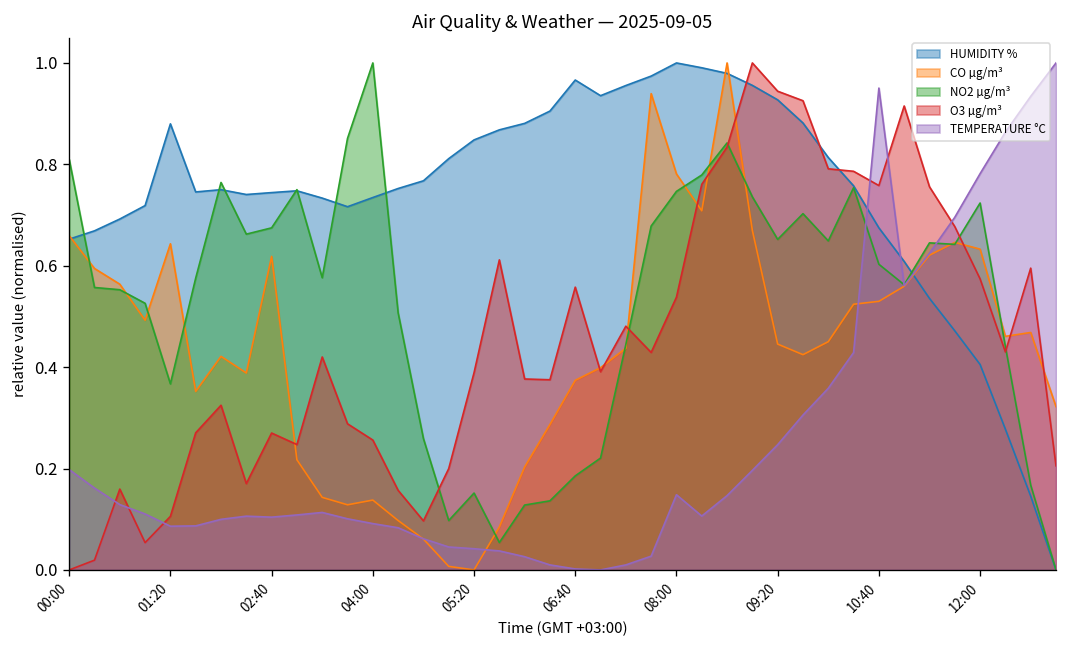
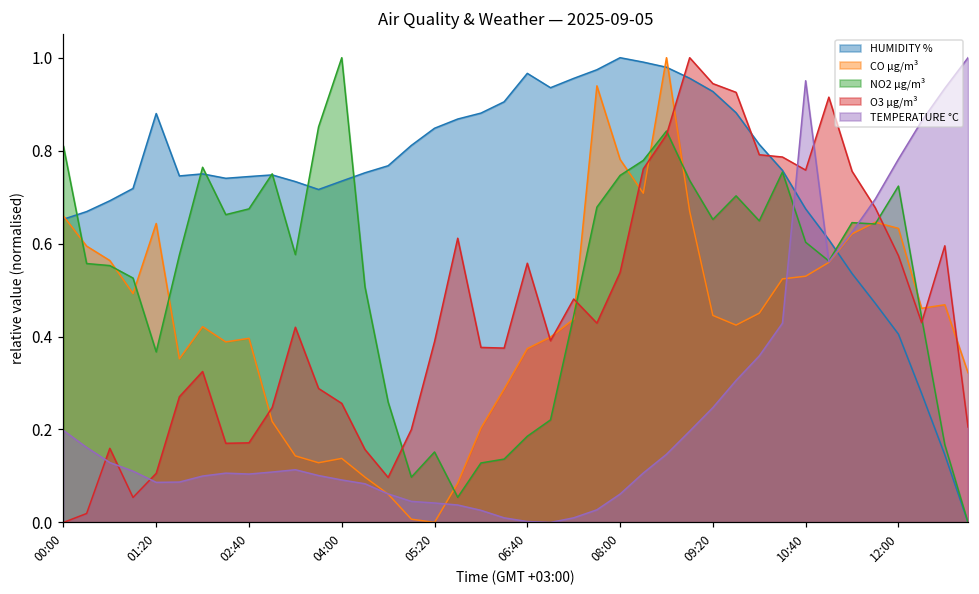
  {
    "HUMIDITY %": {
      "00:00": 0.65,
      "01:20": 0.88,
      "02:40": 0.74,
      "04:00": 0.73,
      "05:20": 0.85,
      "06:40": 0.97,
      "08:00": 1.00,
      "09:20": 0.93,
      "10:40": 0.67,
      "12:00": 0.41
    },
    "CO µg/m³": {
      "00:00": 0.66,
      "01:20": 0.64,
-     "02:40": 0.62,
+     "02:40": 0.40,
      "04:00": 0.14,
      "05:20": 0.00,
      "06:40": 0.37,
      "08:00": 0.78,
      "09:20": 0.45,
      "10:40": 0.53,
      "12:00": 0.63
    },
    "NO2 µg/m³": {
      "00:00": 0.81,
      "01:20": 0.37,
      "02:40": 0.67,
      "04:00": 1.00,
      "05:20": 0.15,
      "06:40": 0.19,
      "08:00": 0.75,
      "09:20": 0.65,
      "10:40": 0.60,
      "12:00": 0.72
    },
    "O3 µg/m³": {
      "00:00": 0.00,
      "01:20": 0.11,
-     "02:40": 0.27,
+     "02:40": 0.17,
      "04:00": 0.26,
      "05:20": 0.39,
      "06:40": 0.56,
      "08:00": 0.54,
      "09:20": 0.94,
      "10:40": 0.76,
      "12:00": 0.57
    },
    "TEMPERATURE °C": {
      "00:00": 0.20,
      "01:20": 0.09,
      "02:40": 0.10,
      "04:00": 0.09,
      "05:20": 0.04,
      "06:40": 0.00,
-     "08:00": 0.15,
+     "08:00": 0.06,
      "09:20": 0.25,
      "10:40": 0.95,
      "12:00": 0.78
    }
  }
